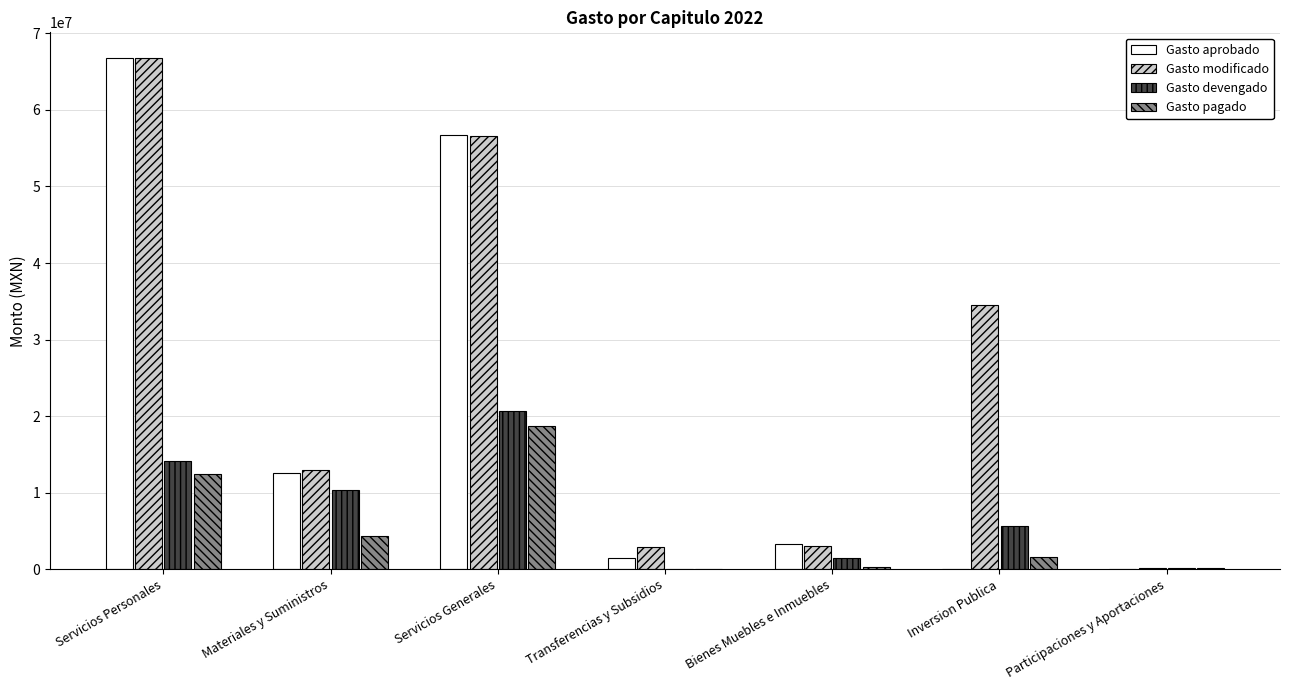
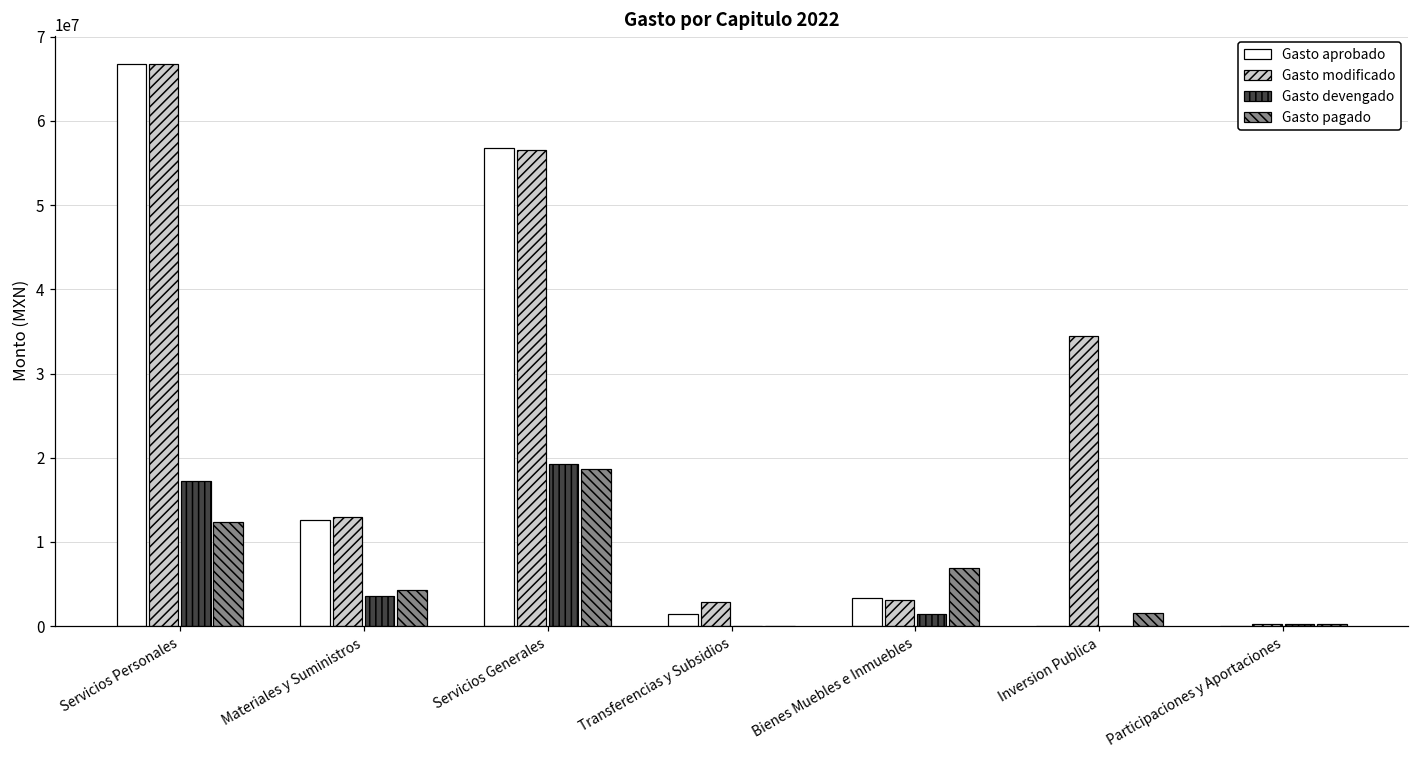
  {
    "Gasto aprobado": {
      "Servicios Personales": 67000000,
      "Materiales y Suministros": 13000000,
      "Servicios Generales": 57000000,
      "Transferencias y Subsidios": 1000000,
      "Bienes Muebles e Inmuebles": 3000000,
      "Inversion Publica": 0,
      "Participaciones y Aportaciones": 0
    },
    "Gasto modificado": {
      "Servicios Personales": 67000000,
      "Materiales y Suministros": 13000000,
      "Servicios Generales": 57000000,
      "Transferencias y Subsidios": 3000000,
      "Bienes Muebles e Inmuebles": 3000000,
      "Inversion Publica": 35000000
    },
    "Gasto devengado": {
-     "Servicios Personales": 14000000,
-     "Materiales y Suministros": 10000000,
-     "Servicios Generales": 21000000,
+     "Servicios Personales": 17000000,
+     "Materiales y Suministros": 4000000,
+     "Servicios Generales": 19000000,
      "Transferencias y Subsidios": 0,
      "Bienes Muebles e Inmuebles": 1000000,
-     "Inversion Publica": 6000000
+     "Inversion Publica": 0
    },
    "Gasto pagado": {
      "Servicios Personales": 12000000,
      "Materiales y Suministros": 4000000,
      "Servicios Generales": 19000000,
      "Transferencias y Subsidios": 0,
-     "Bienes Muebles e Inmuebles": 0,
+     "Bienes Muebles e Inmuebles": 7000000,
      "Inversion Publica": 2000000
    }
  }
